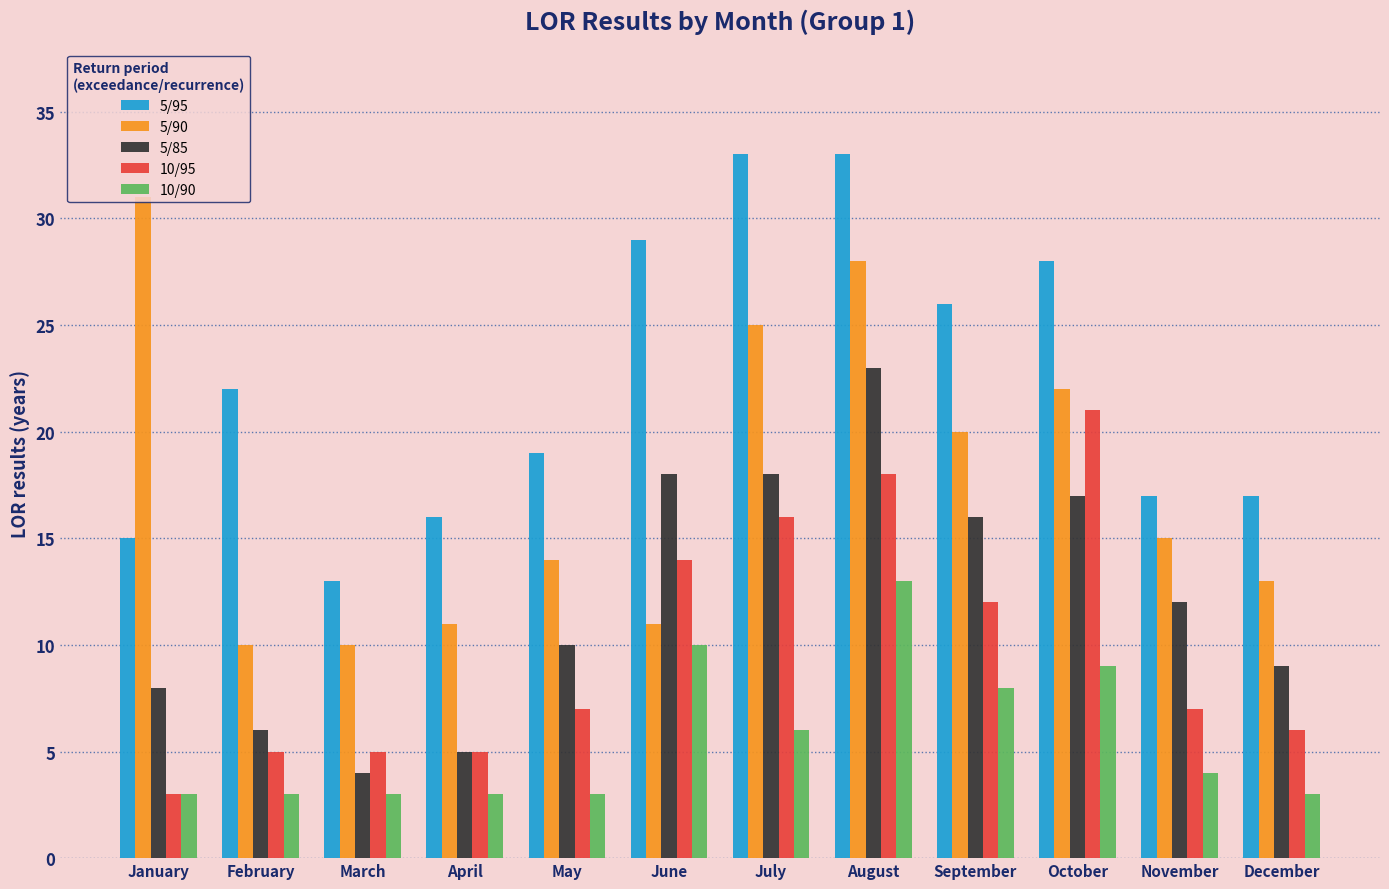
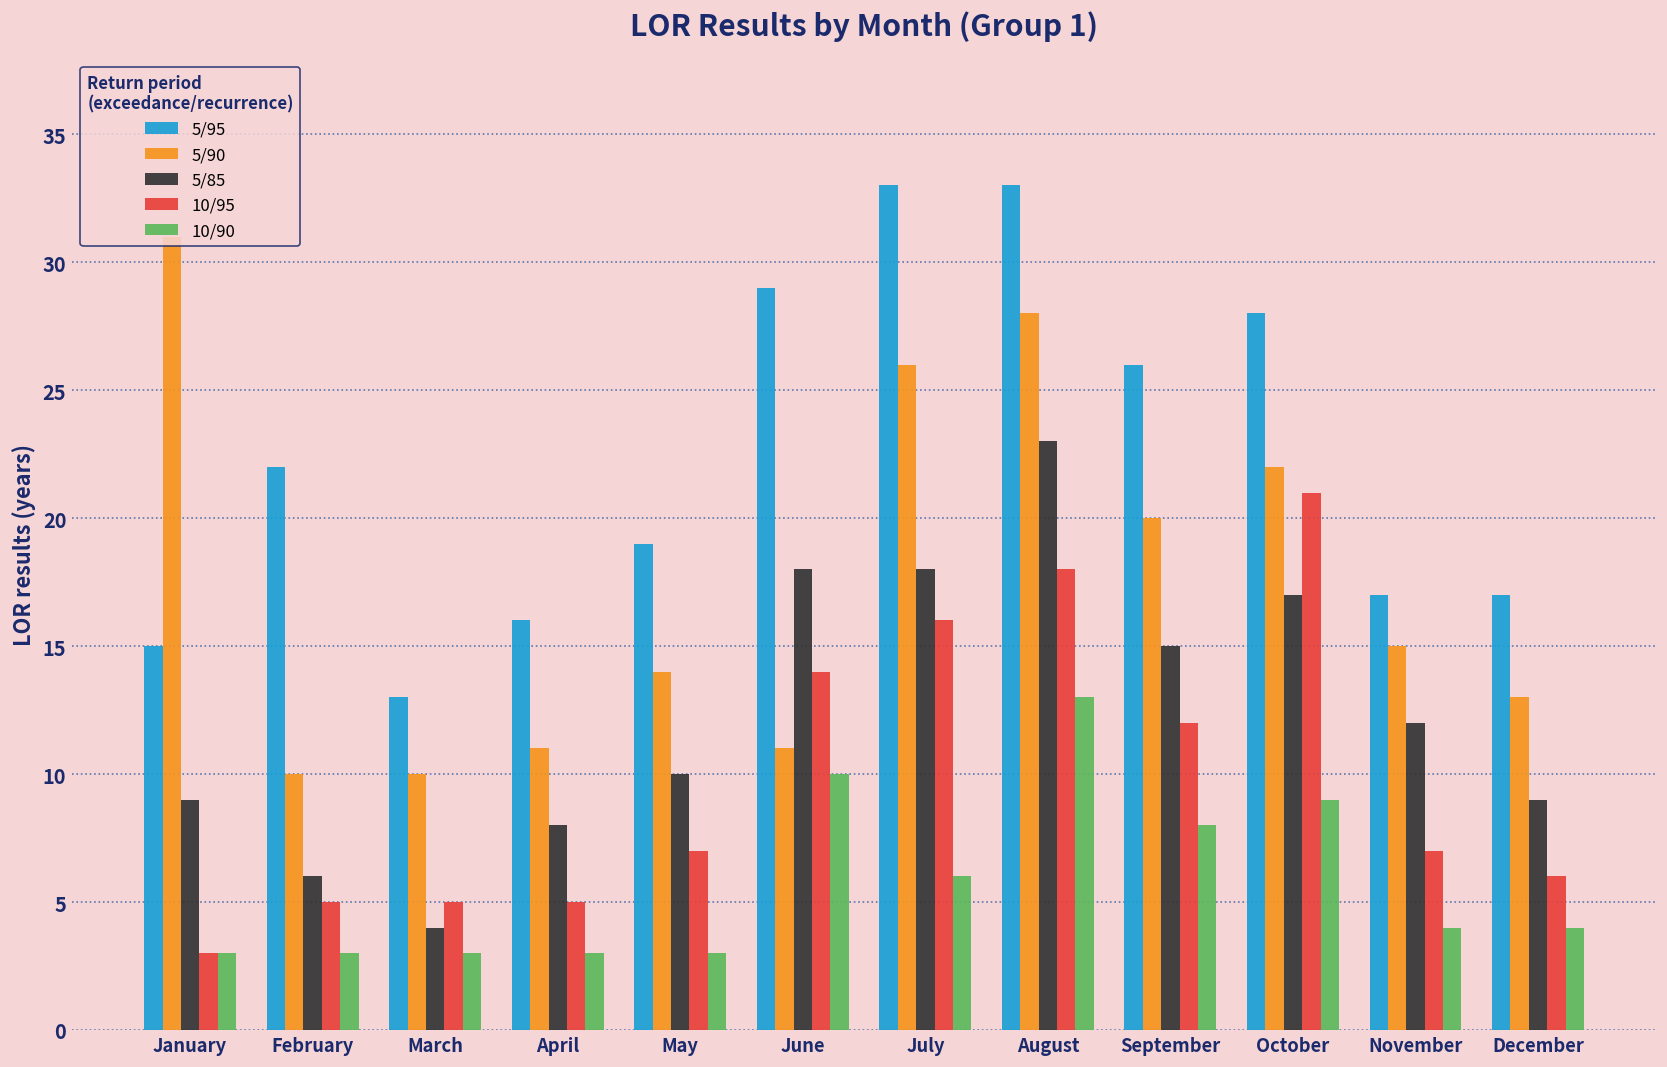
  {
    "5/95": {
      "January": 15,
      "February": 22,
      "March": 13,
      "April": 16,
      "May": 19,
      "June": 29,
      "July": 33,
      "August": 33,
      "September": 26,
      "October": 28,
      "November": 17,
      "December": 17
    },
    "5/90": {
      "February": 10,
      "March": 10,
      "April": 11,
      "May": 14,
      "June": 11,
-     "July": 25,
+     "July": 26,
      "August": 28,
      "September": 20,
      "October": 22,
      "November": 15,
      "December": 13
    },
    "5/85": {
-     "January": 8,
+     "January": 9,
      "February": 6,
      "March": 4,
-     "April": 5,
+     "April": 8,
      "May": 10,
      "June": 18,
      "July": 18,
      "August": 23,
-     "September": 16,
+     "September": 15,
      "October": 17,
      "November": 12,
      "December": 9
    },
    "10/95": {
      "January": 3,
      "February": 5,
      "March": 5,
      "April": 5,
      "May": 7,
      "June": 14,
      "July": 16,
      "August": 18,
      "September": 12,
      "October": 21,
      "November": 7,
      "December": 6
    },
    "10/90": {
      "January": 3,
      "February": 3,
      "March": 3,
      "April": 3,
      "May": 3,
      "June": 10,
      "July": 6,
      "August": 13,
      "September": 8,
      "October": 9,
      "November": 4,
-     "December": 3
+     "December": 4
    }
  }
